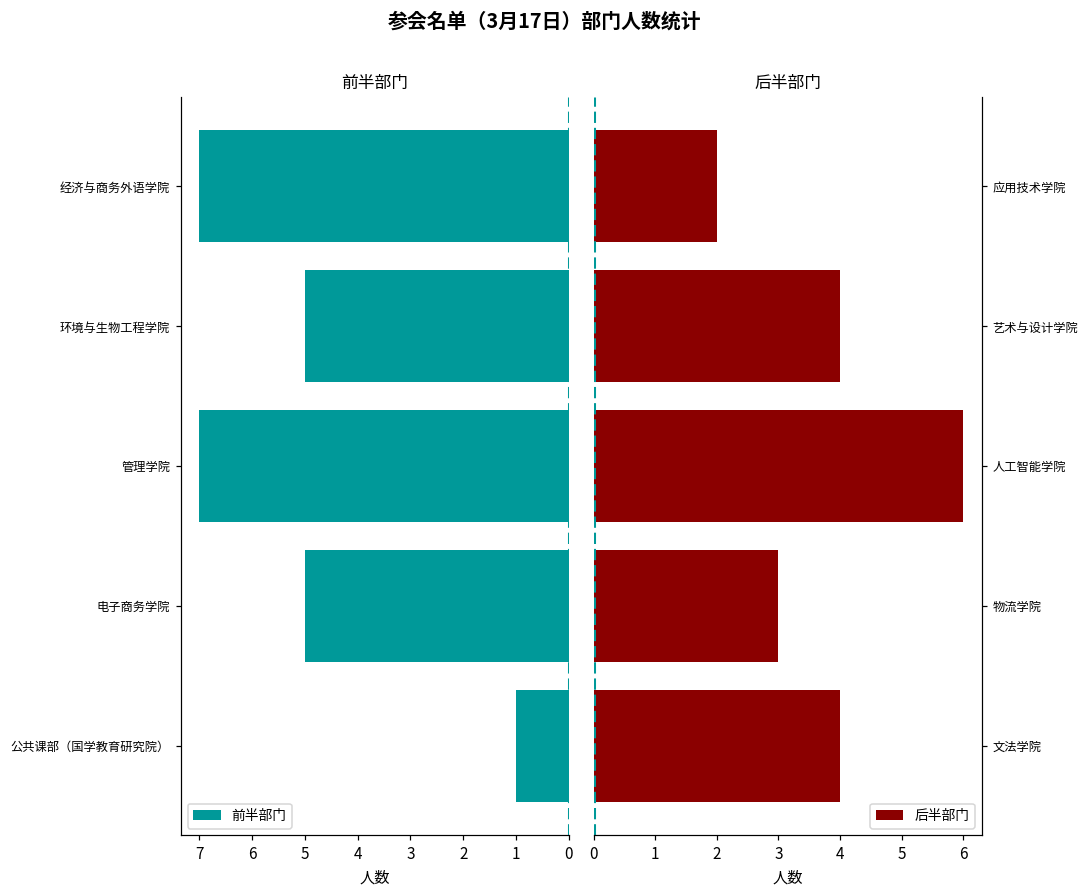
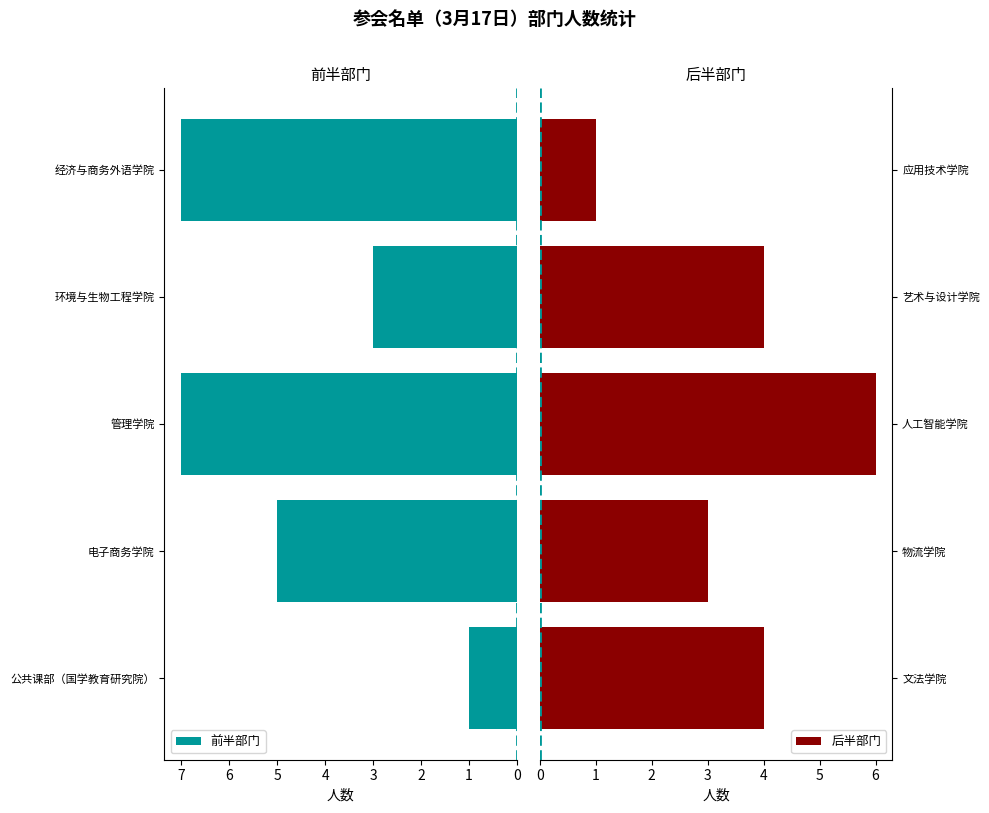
  {
    "前半部门": {
      "经济与商务外语学院": 7,
-     "环境与生物工程学院": 5,
+     "环境与生物工程学院": 3,
      "管理学院": 7,
      "电子商务学院": 5,
      "公共课部（国学教育研究院）": 1
    },
    "后半部门": {
-     "应用技术学院": 2,
+     "应用技术学院": 1,
      "艺术与设计学院": 4,
      "人工智能学院": 6,
      "物流学院": 3,
      "文法学院": 4
    }
  }
